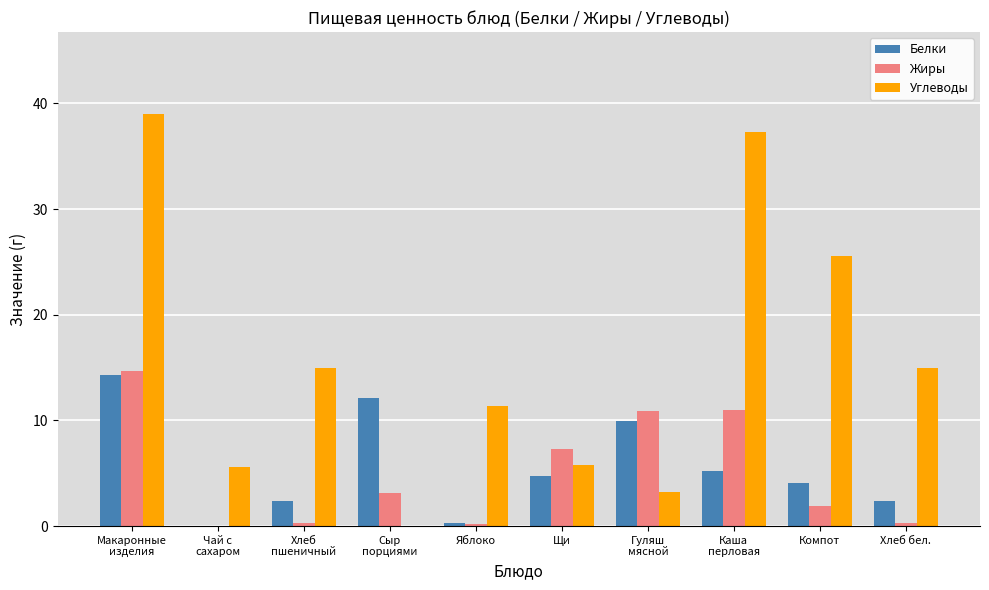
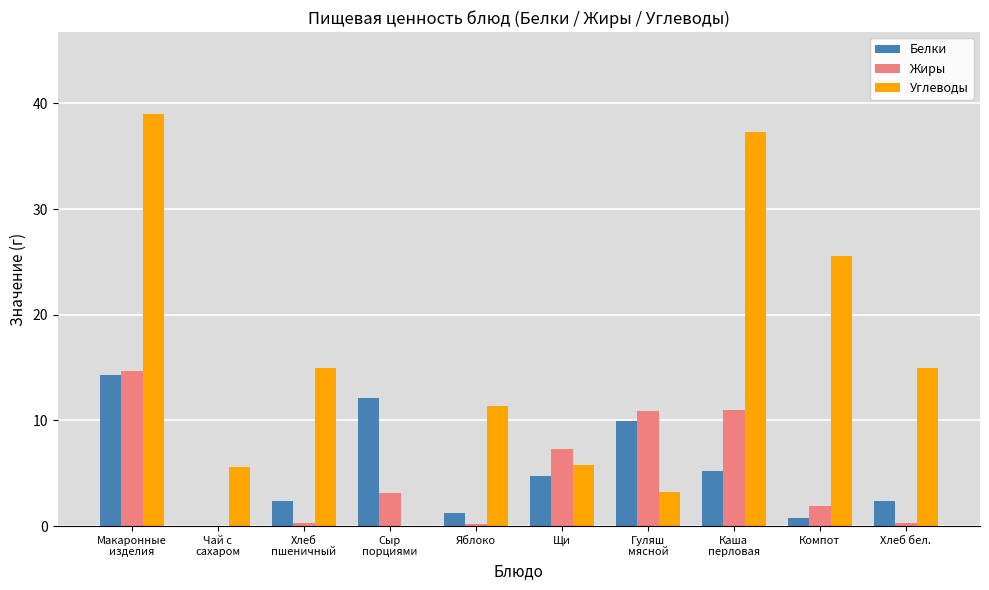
  {
    "Белки": {
      "Макаронные изделия": 14.3,
      "Чай с сахаром": 0.0,
      "Хлеб пшеничный": 2.4,
      "Сыр порциями": 12.1,
-     "Яблоко": 0.3,
+     "Яблоко": 1.2,
      "Щи": 4.8,
      "Гуляш мясной": 9.9,
      "Каша перловая": 5.2,
-     "Компот": 4.1,
+     "Компот": 0.8,
      "Хлеб бел.": 2.4
    },
    "Жиры": {
      "Макаронные изделия": 14.7,
      "Чай с сахаром": 0.0,
      "Хлеб пшеничный": 0.3,
      "Сыр порциями": 3.1,
      "Щи": 7.3,
      "Гуляш мясной": 10.9,
      "Каша перловая": 11.0,
      "Компот": 1.9,
      "Хлеб бел.": 0.3
    },
    "Углеводы": {
      "Макаронные изделия": 39.0,
      "Чай с сахаром": 5.6,
      "Хлеб пшеничный": 15.0,
      "Сыр порциями": 0.0,
      "Яблоко": 11.4,
      "Щи": 5.8,
      "Гуляш мясной": 3.2,
      "Каша перловая": 37.3,
      "Компот": 25.6,
      "Хлеб бел.": 15.0
    }
  }
